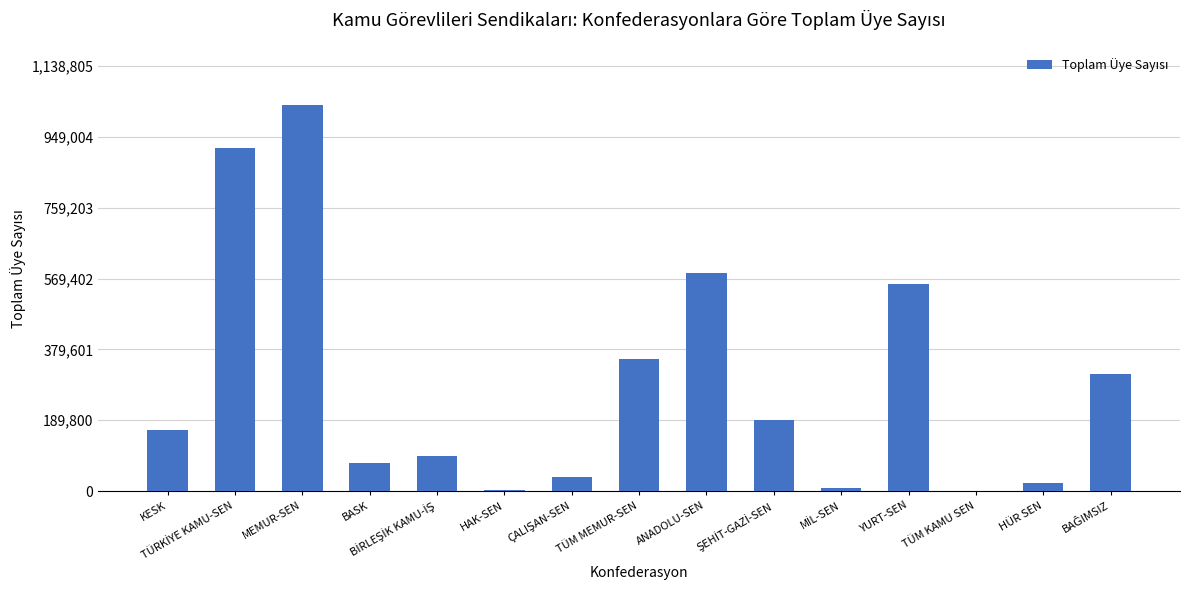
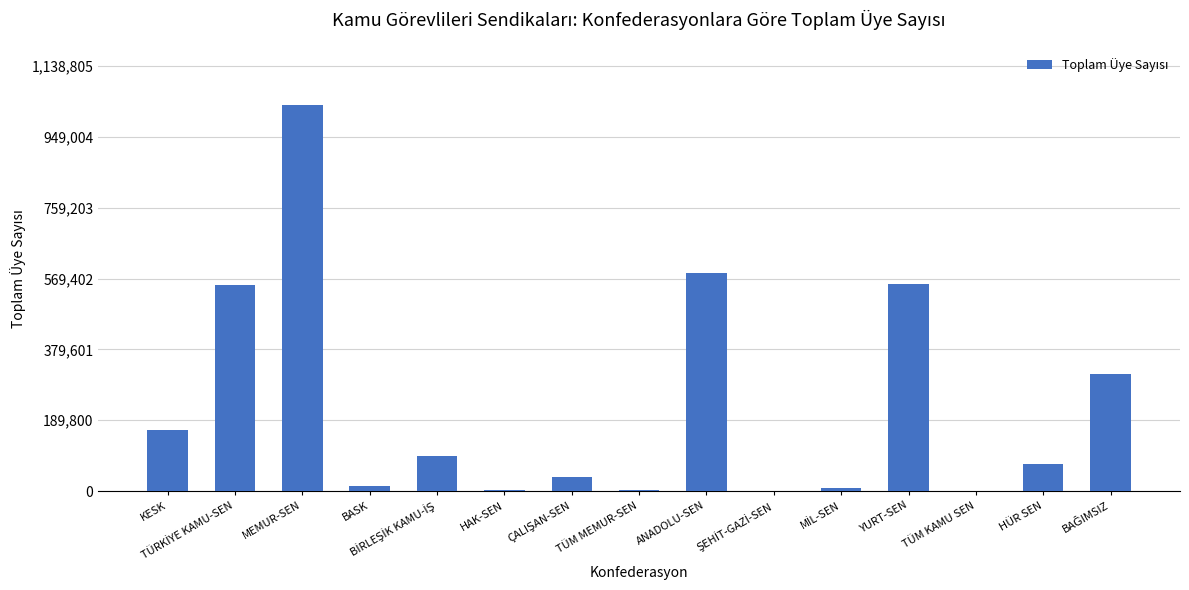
  {
    "KESK": "160,000",
-   "TÜRKİYE KAMU-SEN": "920,000",
+   "TÜRKİYE KAMU-SEN": "550,000",
    "MEMUR-SEN": "1,040,000",
-   "BASK": "80,000",
+   "BASK": "10,000",
    "BİRLEŞİK KAMU-İŞ": "90,000",
    "ÇALIŞAN-SEN": "40,000",
-   "TÜM MEMUR-SEN": "350,000",
+   "TÜM MEMUR-SEN": "0",
    "ANADOLU-SEN": "590,000",
-   "ŞEHİT-GAZİ-SEN": "190,000",
+   "ŞEHİT-GAZİ-SEN": "0",
    "MİL-SEN": "10,000",
    "YURT-SEN": "550,000",
-   "HÜR SEN": "20,000",
+   "HÜR SEN": "70,000",
    "BAĞIMSIZ": "310,000"
  }
